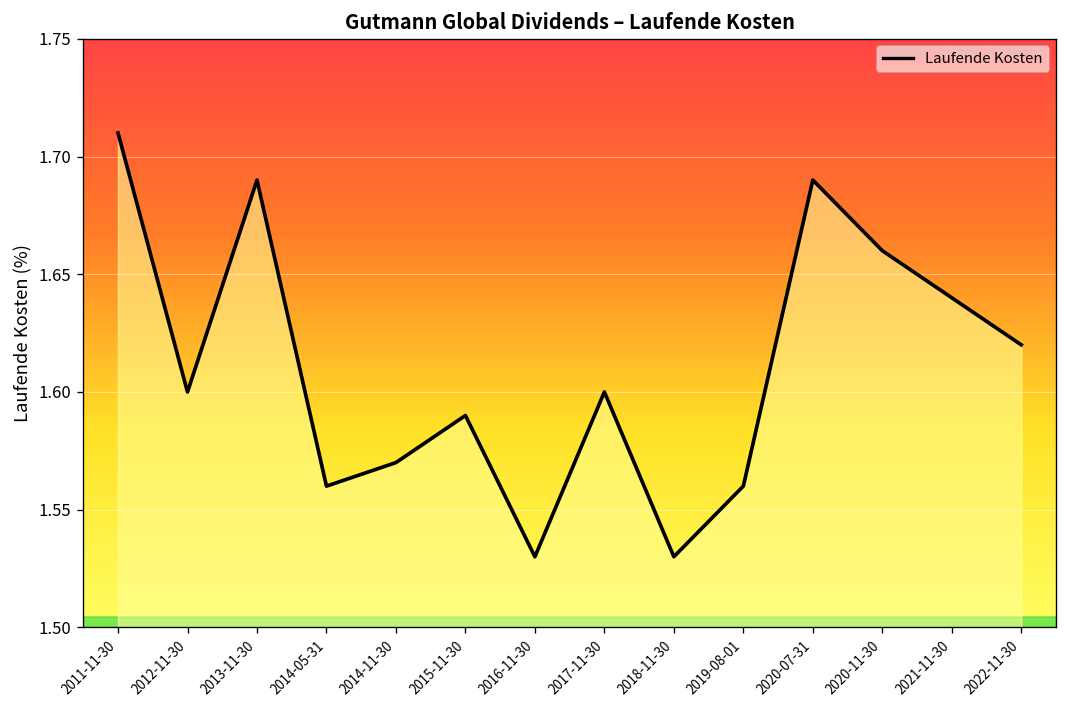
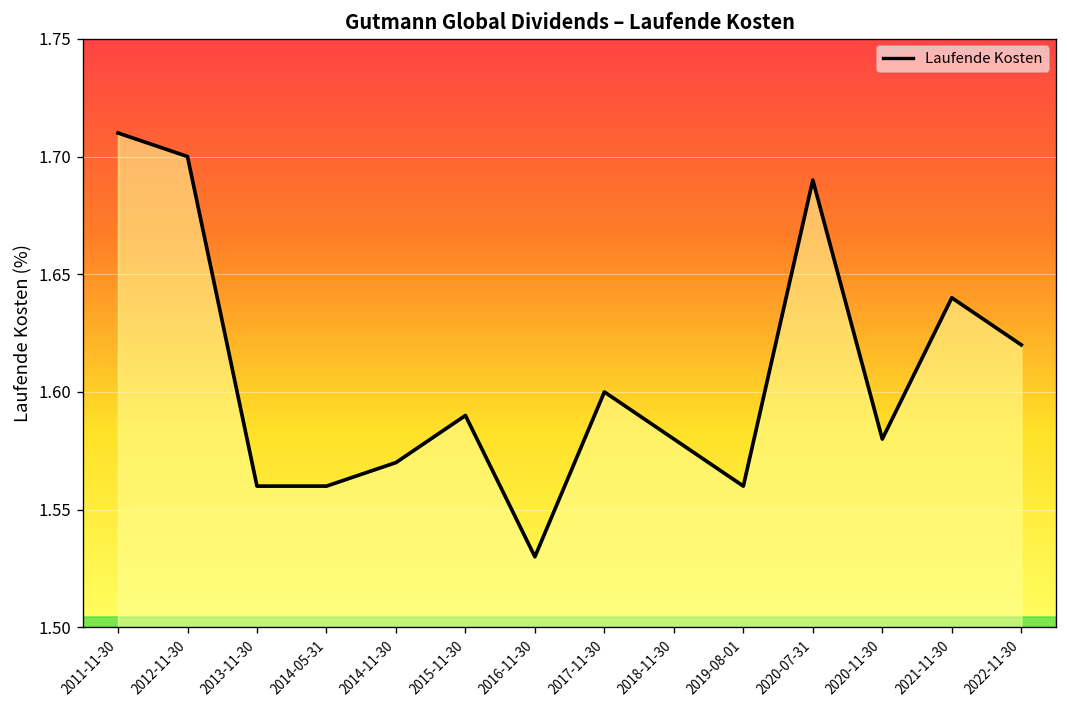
  {
    "2011-11-30": 1.71,
-   "2012-11-30": 1.6,
-   "2013-11-30": 1.69,
+   "2012-11-30": 1.7,
+   "2013-11-30": 1.56,
    "2014-05-31": 1.56,
    "2014-11-30": 1.57,
    "2015-11-30": 1.59,
    "2016-11-30": 1.53,
    "2017-11-30": 1.60,
-   "2018-11-30": 1.53,
+   "2018-11-30": 1.58,
    "2019-08-01": 1.56,
    "2020-07-31": 1.69,
-   "2020-11-30": 1.66,
+   "2020-11-30": 1.58,
    "2021-11-30": 1.64,
    "2022-11-30": 1.62
  }
